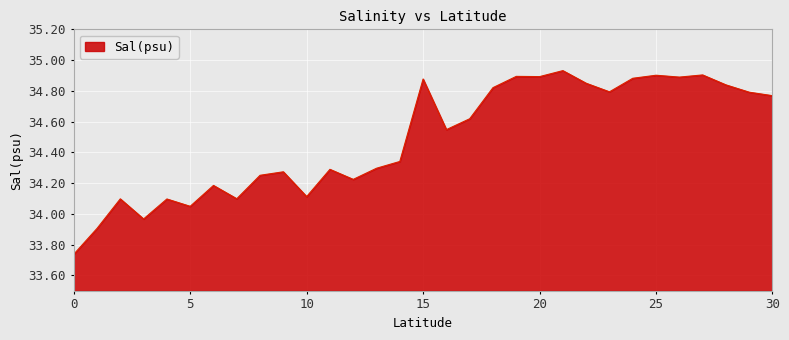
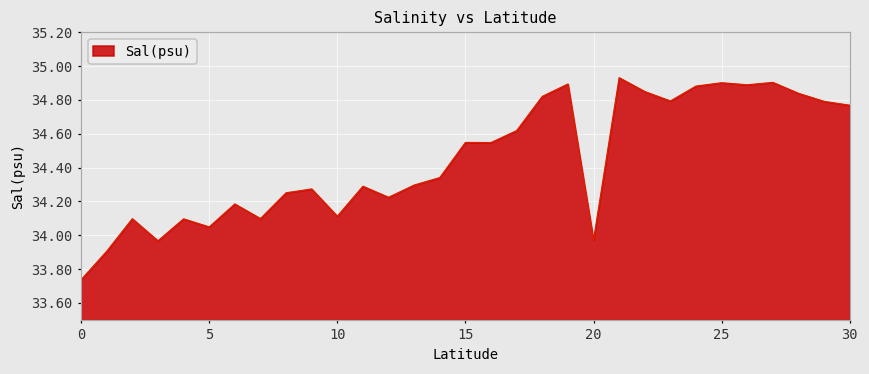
  {
    "0": 33.74,
    "5": 34.05,
    "10": 34.11,
-   "15": 34.88,
-   "20": 34.89,
+   "15": 34.55,
+   "20": 33.97,
    "25": 34.90,
    "30": 34.77
  }
